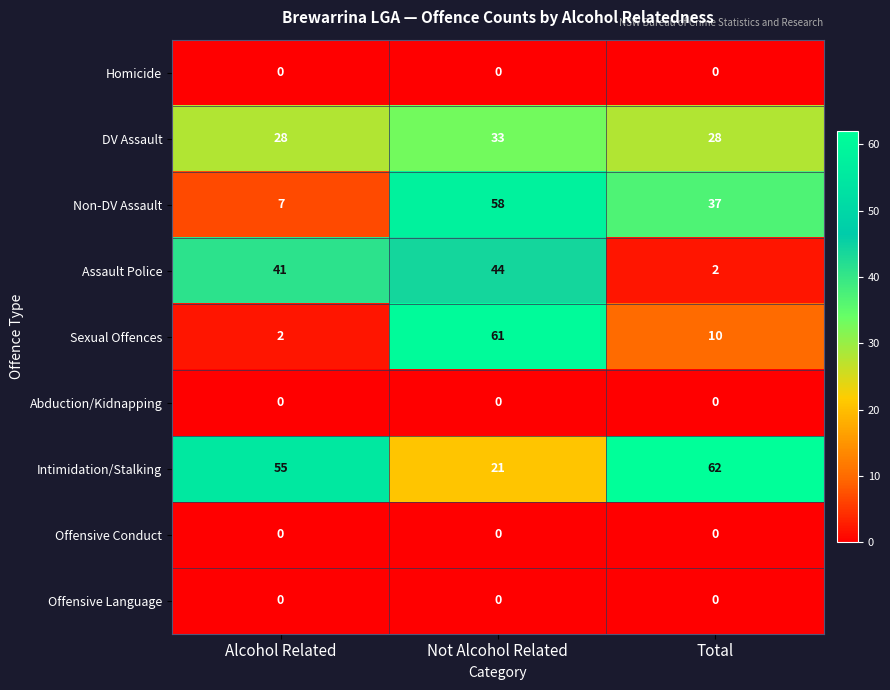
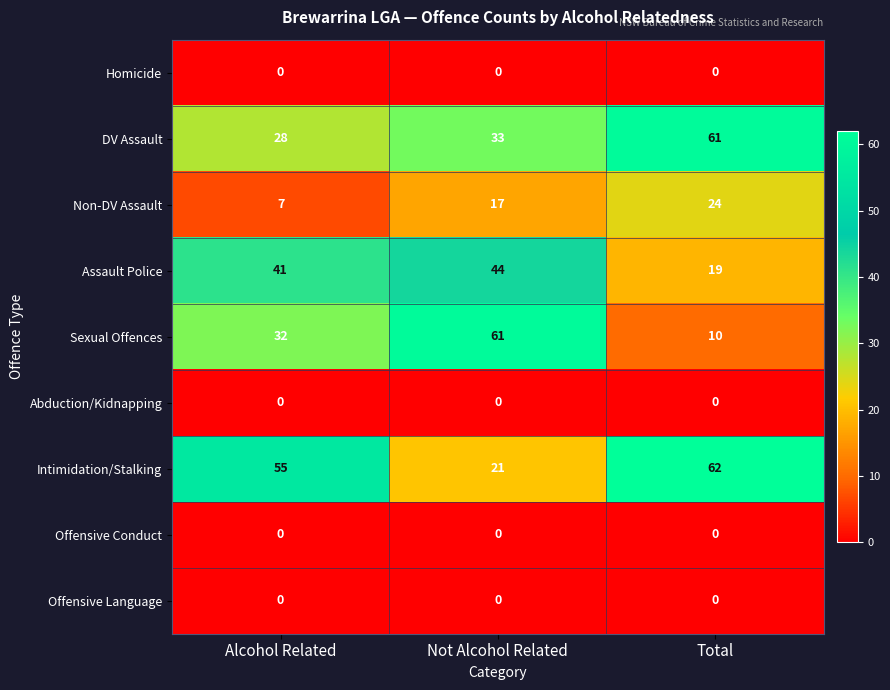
  {
    "Homicide": {
      "Alcohol Related": 0,
      "Not Alcohol Related": 0,
      "Total": 0
    },
    "DV Assault": {
      "Alcohol Related": 28,
      "Not Alcohol Related": 33,
-     "Total": 28
+     "Total": 61
    },
    "Non-DV Assault": {
      "Alcohol Related": 7,
-     "Not Alcohol Related": 58,
-     "Total": 37
+     "Not Alcohol Related": 17,
+     "Total": 24
    },
    "Assault Police": {
      "Alcohol Related": 41,
      "Not Alcohol Related": 44,
-     "Total": 2
+     "Total": 19
    },
    "Sexual Offences": {
-     "Alcohol Related": 2,
+     "Alcohol Related": 32,
      "Not Alcohol Related": 61,
      "Total": 10
    },
    "Abduction/Kidnapping": {
      "Alcohol Related": 0,
      "Not Alcohol Related": 0,
      "Total": 0
    },
    "Intimidation/Stalking": {
      "Alcohol Related": 55,
      "Not Alcohol Related": 21,
      "Total": 62
    },
    "Offensive Conduct": {
      "Alcohol Related": 0,
      "Not Alcohol Related": 0,
      "Total": 0
    },
    "Offensive Language": {
      "Alcohol Related": 0,
      "Not Alcohol Related": 0,
      "Total": 0
    }
  }
